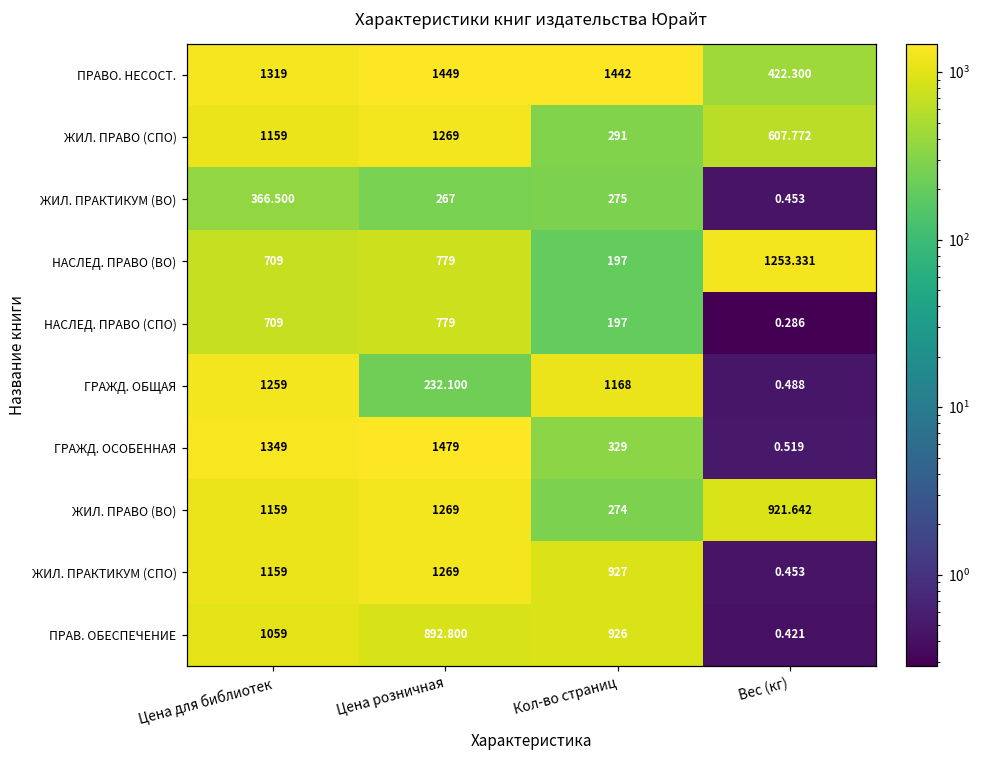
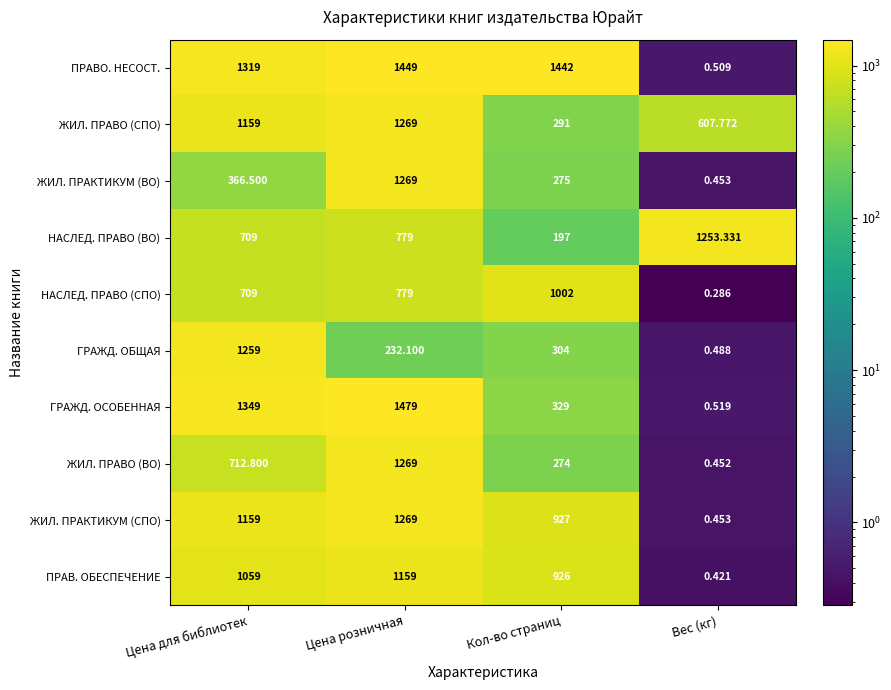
  {
    "ПРАВО. НЕСОСТ.": {
      "Цена для библиотек": 1319,
      "Цена розничная": 1449,
      "Кол-во страниц": 1442,
-     "Вес (кг)": 422.300
+     "Вес (кг)": 0.509
    },
    "ЖИЛ. ПРАВО (СПО)": {
      "Цена для библиотек": 1159,
      "Цена розничная": 1269,
      "Кол-во страниц": 291,
      "Вес (кг)": 607.772
    },
    "ЖИЛ. ПРАКТИКУМ (ВО)": {
      "Цена для библиотек": 366.500,
-     "Цена розничная": 267,
+     "Цена розничная": 1269,
      "Кол-во страниц": 275,
      "Вес (кг)": 0.453
    },
    "НАСЛЕД. ПРАВО (ВО)": {
      "Цена для библиотек": 709,
      "Цена розничная": 779,
      "Кол-во страниц": 197,
      "Вес (кг)": 1253.331
    },
    "НАСЛЕД. ПРАВО (СПО)": {
      "Цена для библиотек": 709,
      "Цена розничная": 779,
-     "Кол-во страниц": 197,
+     "Кол-во страниц": 1002,
      "Вес (кг)": 0.286
    },
    "ГРАЖД. ОБЩАЯ": {
      "Цена для библиотек": 1259,
      "Цена розничная": 232.100,
-     "Кол-во страниц": 1168,
+     "Кол-во страниц": 304,
      "Вес (кг)": 0.488
    },
    "ГРАЖД. ОСОБЕННАЯ": {
      "Цена для библиотек": 1349,
      "Цена розничная": 1479,
      "Кол-во страниц": 329,
      "Вес (кг)": 0.519
    },
    "ЖИЛ. ПРАВО (ВО)": {
-     "Цена для библиотек": 1159,
+     "Цена для библиотек": 712.800,
      "Цена розничная": 1269,
      "Кол-во страниц": 274,
-     "Вес (кг)": 921.642
+     "Вес (кг)": 0.452
    },
    "ЖИЛ. ПРАКТИКУМ (СПО)": {
      "Цена для библиотек": 1159,
      "Цена розничная": 1269,
      "Кол-во страниц": 927,
      "Вес (кг)": 0.453
    },
    "ПРАВ. ОБЕСПЕЧЕНИЕ": {
      "Цена для библиотек": 1059,
-     "Цена розничная": 892.800,
+     "Цена розничная": 1159,
      "Кол-во страниц": 926,
      "Вес (кг)": 0.421
    }
  }
